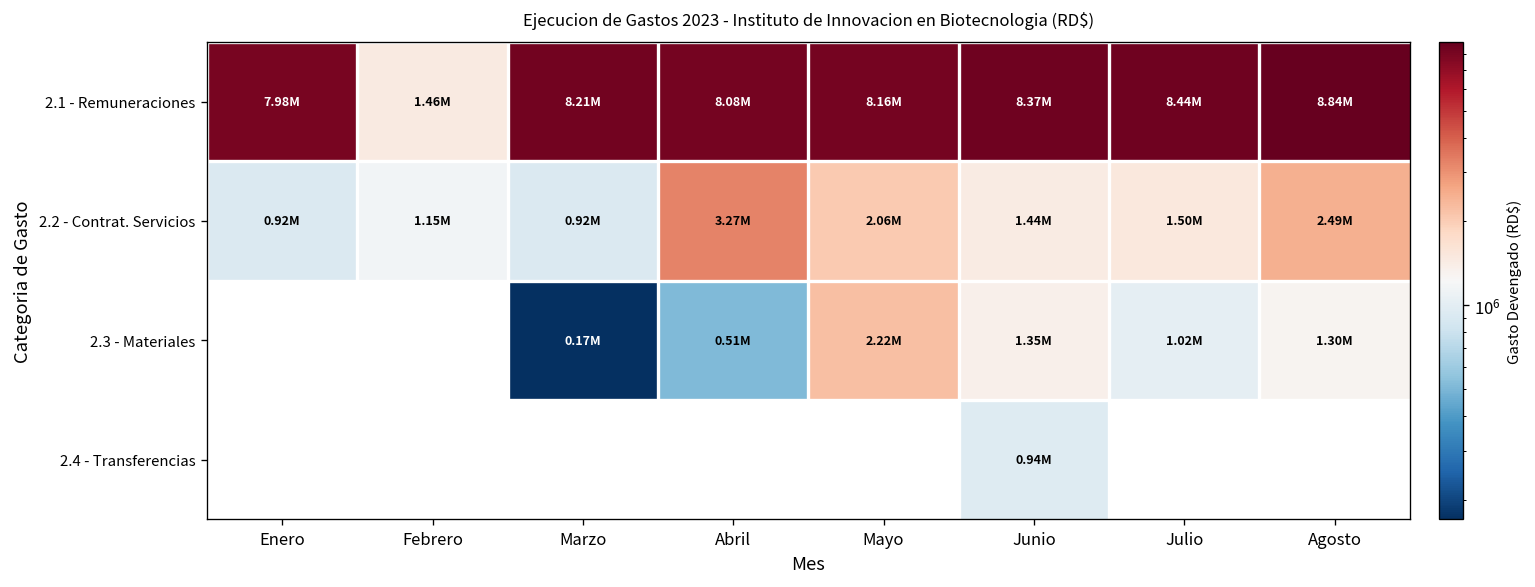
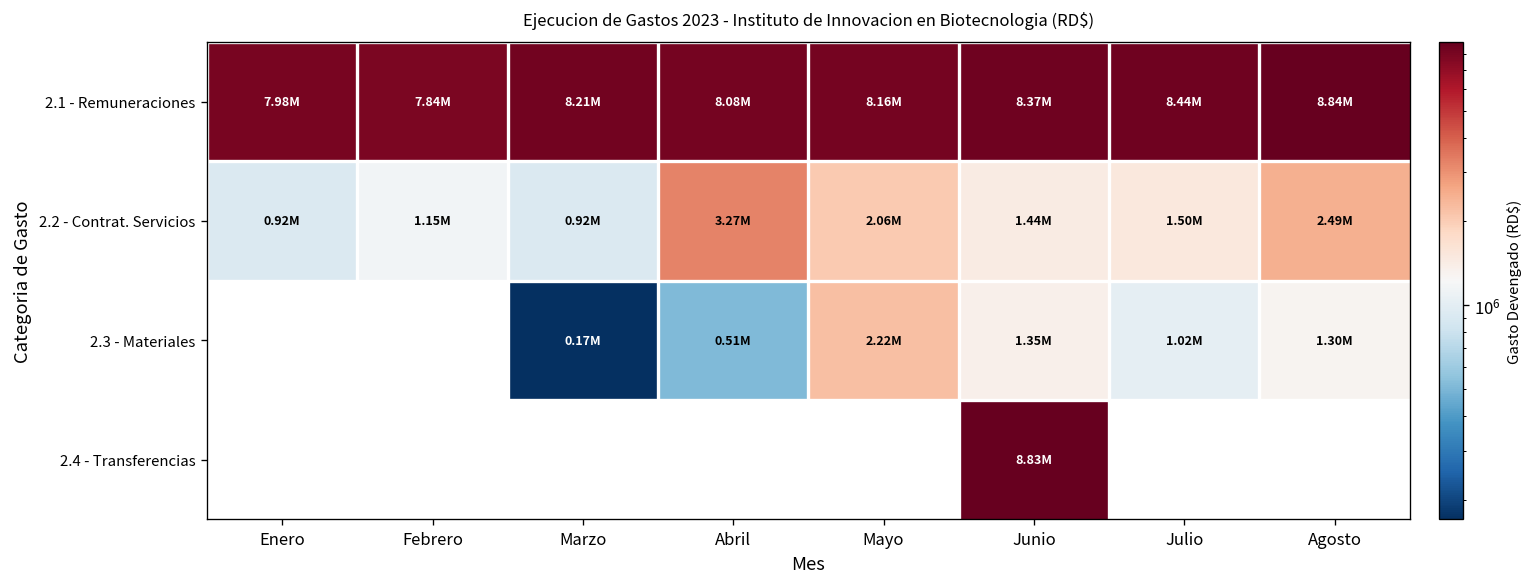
  {
    "2.1 - Remuneraciones": {
      "Enero": "7.98M",
-     "Febrero": "1.46M",
+     "Febrero": "7.84M",
      "Marzo": "8.21M",
      "Abril": "8.08M",
      "Mayo": "8.16M",
      "Junio": "8.37M",
      "Julio": "8.44M",
      "Agosto": "8.84M"
    },
    "2.2 - Contrat. Servicios": {
      "Enero": "0.92M",
      "Febrero": "1.15M",
      "Marzo": "0.92M",
      "Abril": "3.27M",
      "Mayo": "2.06M",
      "Junio": "1.44M",
      "Julio": "1.50M",
      "Agosto": "2.49M"
    },
    "2.3 - Materiales": {
      "Marzo": "0.17M",
      "Abril": "0.51M",
      "Mayo": "2.22M",
      "Junio": "1.35M",
      "Julio": "1.02M",
      "Agosto": "1.30M"
    },
    "2.4 - Transferencias": {
-     "Junio": "0.94M"
+     "Junio": "8.83M"
    }
  }
